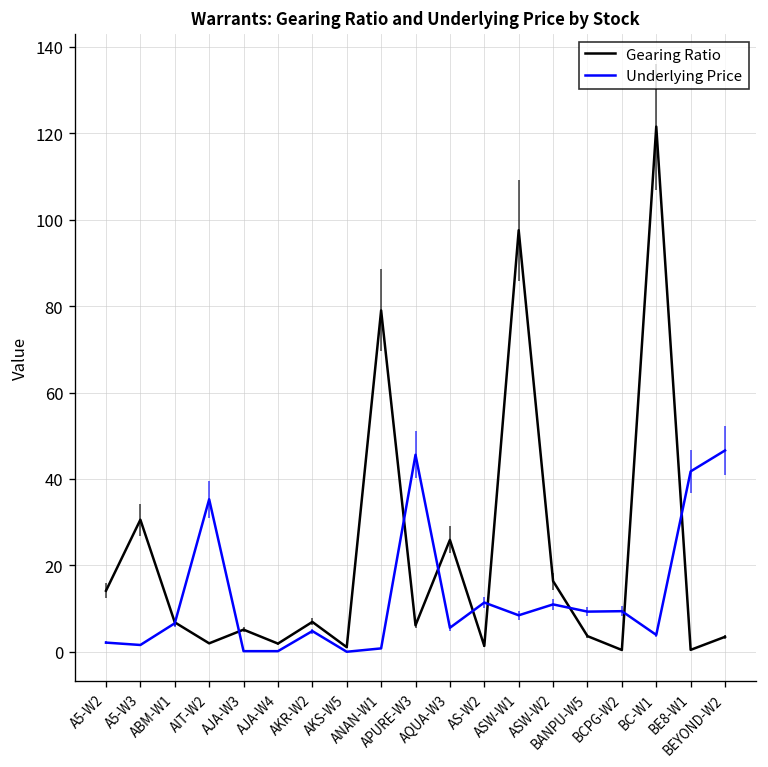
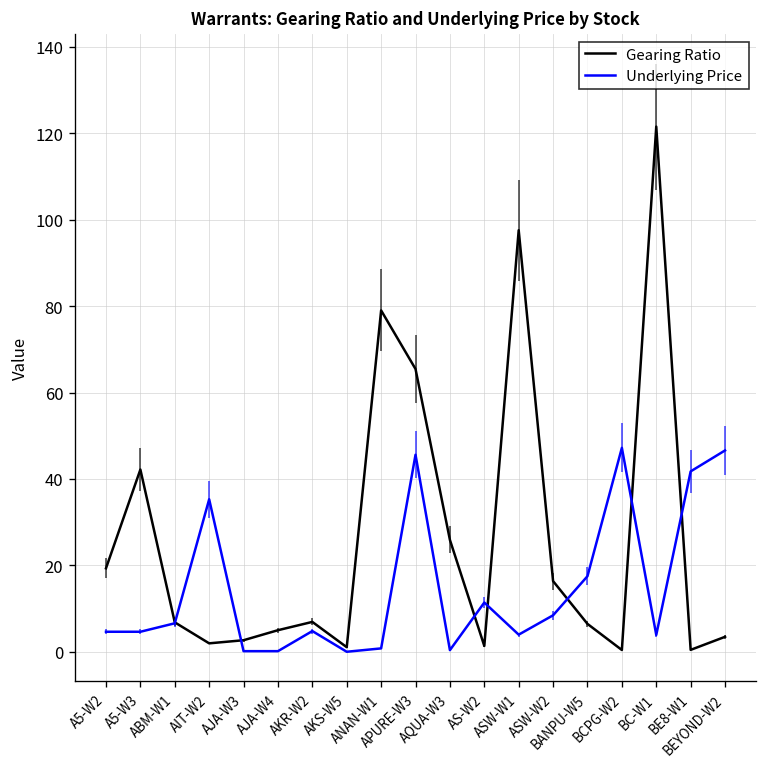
  {
    "Gearing Ratio": {
-     "A5-W2": 14,
-     "A5-W3": 31,
+     "A5-W2": 19,
+     "A5-W3": 42,
      "AIT-W2": 2,
-     "AJA-W3": 5,
-     "AJA-W4": 2,
+     "AJA-W3": 3,
+     "AJA-W4": 5,
      "AKR-W2": 7,
      "AKS-W5": 1,
      "ANAN-W1": 79,
-     "APURE-W3": 6,
+     "APURE-W3": 65,
      "AQUA-W3": 26,
      "AS-W2": 1,
      "ASW-W1": 98,
      "ASW-W2": 16,
-     "BANPU-W5": 4,
+     "BANPU-W5": 6,
      "BCPG-W2": 0,
      "BC-W1": 122,
      "BE8-W1": 0,
      "BEYOND-W2": 3
    },
    "Underlying Price": {
-     "A5-W2": 2,
-     "A5-W3": 2,
+     "A5-W2": 5,
+     "A5-W3": 5,
      "AIT-W2": 35,
      "AJA-W3": 0,
      "AJA-W4": 0,
      "AKR-W2": 5,
      "AKS-W5": 0,
      "ANAN-W1": 1,
      "APURE-W3": 46,
-     "AQUA-W3": 6,
+     "AQUA-W3": 0,
      "AS-W2": 11,
-     "ASW-W1": 8,
-     "ASW-W2": 11,
-     "BANPU-W5": 9,
-     "BCPG-W2": 9,
+     "ASW-W1": 4,
+     "ASW-W2": 8,
+     "BANPU-W5": 18,
+     "BCPG-W2": 47,
      "BC-W1": 4,
      "BE8-W1": 42,
      "BEYOND-W2": 47
    }
  }
